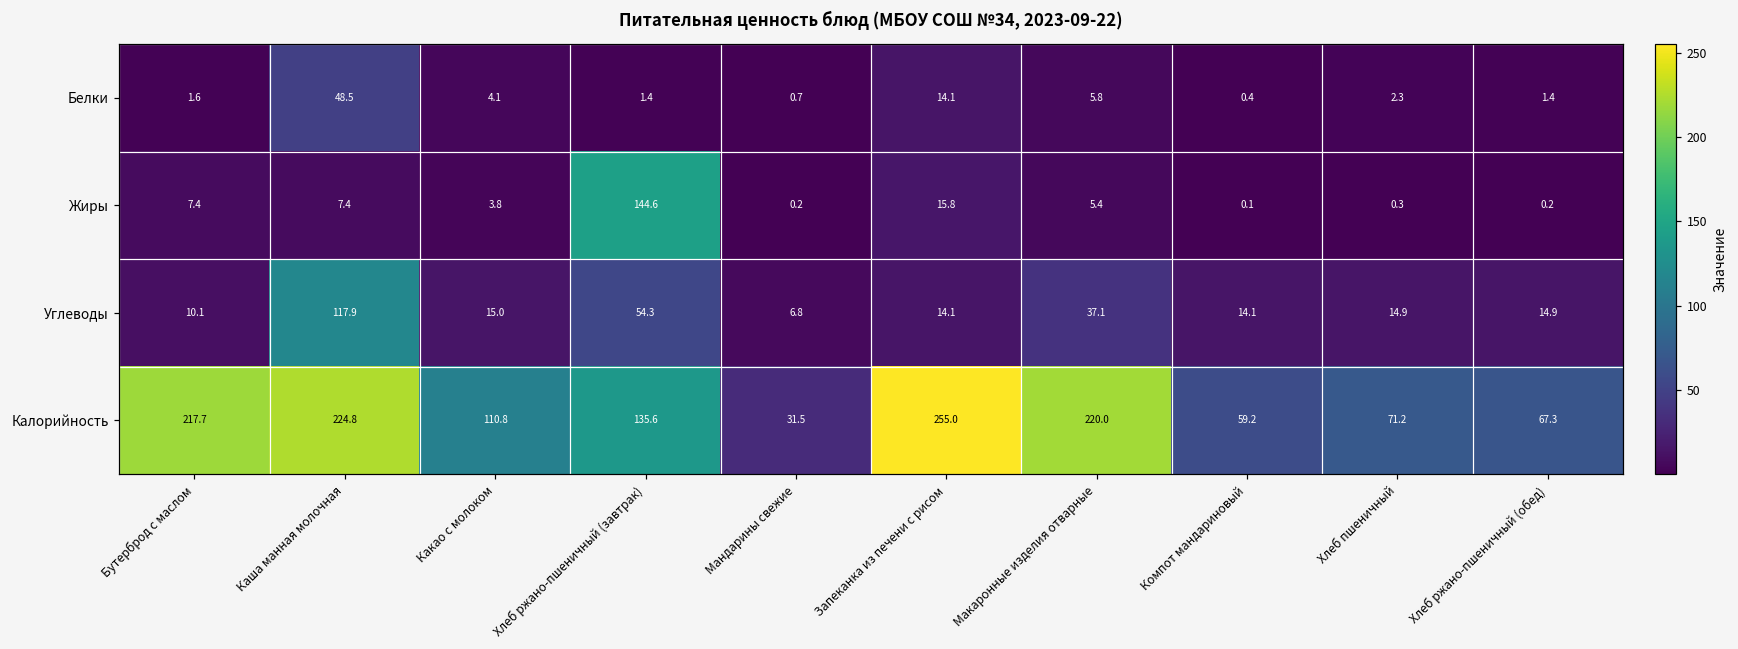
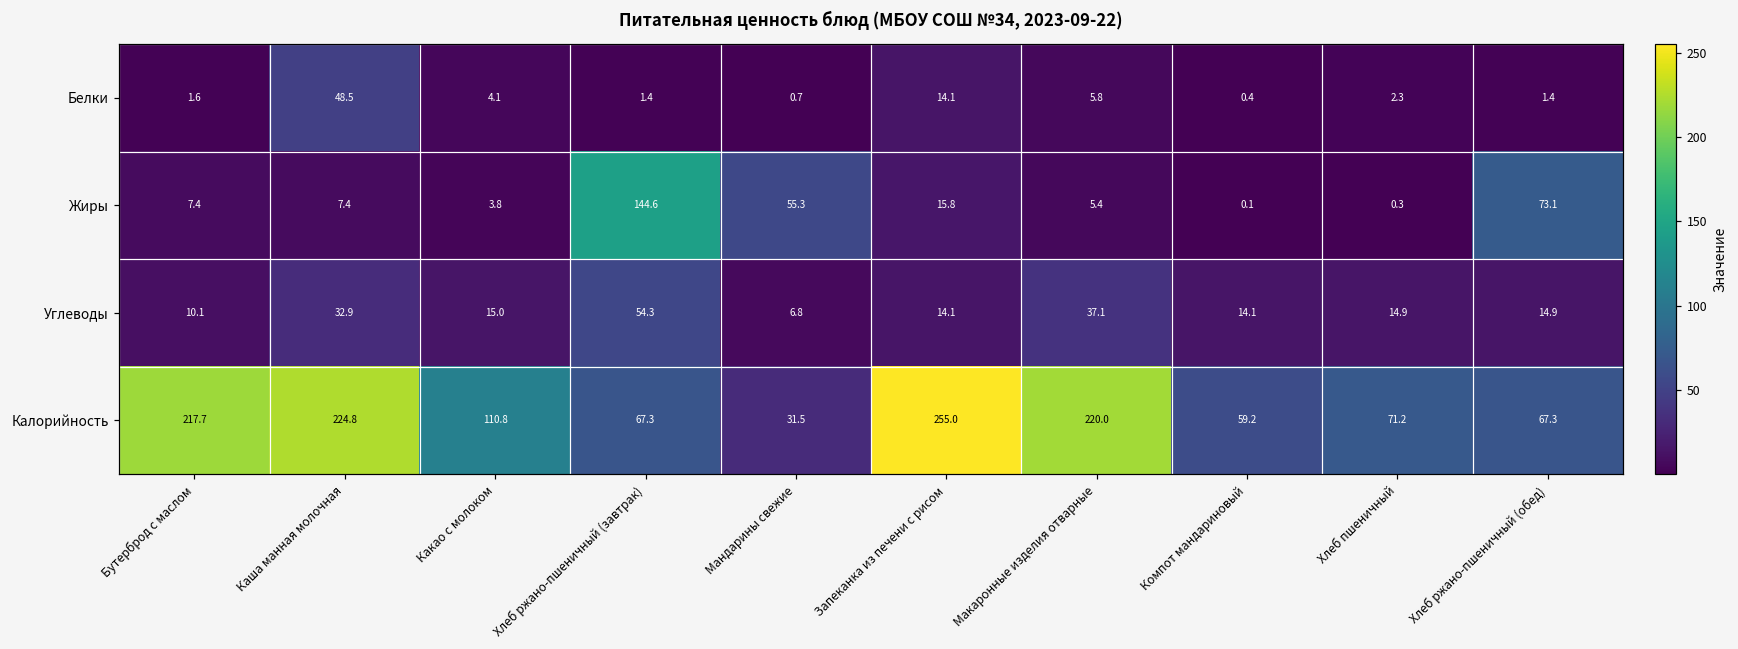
  {
    "Белки": {
      "Бутерброд с маслом": 1.6,
      "Каша манная молочная": 48.5,
      "Какао с молоком": 4.1,
      "Хлеб ржано-пшеничный (завтрак)": 1.4,
      "Мандарины свежие": 0.7,
      "Запеканка из печени с рисом": 14.1,
      "Макаронные изделия отварные": 5.8,
      "Компот мандариновый": 0.4,
      "Хлеб пшеничный": 2.3,
      "Хлеб ржано-пшеничный (обед)": 1.4
    },
    "Жиры": {
      "Бутерброд с маслом": 7.4,
      "Каша манная молочная": 7.4,
      "Какао с молоком": 3.8,
      "Хлеб ржано-пшеничный (завтрак)": 144.6,
-     "Мандарины свежие": 0.2,
+     "Мандарины свежие": 55.3,
      "Запеканка из печени с рисом": 15.8,
      "Макаронные изделия отварные": 5.4,
      "Компот мандариновый": 0.1,
      "Хлеб пшеничный": 0.3,
-     "Хлеб ржано-пшеничный (обед)": 0.2
+     "Хлеб ржано-пшеничный (обед)": 73.1
    },
    "Углеводы": {
      "Бутерброд с маслом": 10.1,
-     "Каша манная молочная": 117.9,
+     "Каша манная молочная": 32.9,
      "Какао с молоком": 15.0,
      "Хлеб ржано-пшеничный (завтрак)": 54.3,
      "Мандарины свежие": 6.8,
      "Запеканка из печени с рисом": 14.1,
      "Макаронные изделия отварные": 37.1,
      "Компот мандариновый": 14.1,
      "Хлеб пшеничный": 14.9,
      "Хлеб ржано-пшеничный (обед)": 14.9
    },
    "Калорийность": {
      "Бутерброд с маслом": 217.7,
      "Каша манная молочная": 224.8,
      "Какао с молоком": 110.8,
-     "Хлеб ржано-пшеничный (завтрак)": 135.6,
+     "Хлеб ржано-пшеничный (завтрак)": 67.3,
      "Мандарины свежие": 31.5,
      "Запеканка из печени с рисом": 255.0,
      "Макаронные изделия отварные": 220.0,
      "Компот мандариновый": 59.2,
      "Хлеб пшеничный": 71.2,
      "Хлеб ржано-пшеничный (обед)": 67.3
    }
  }
